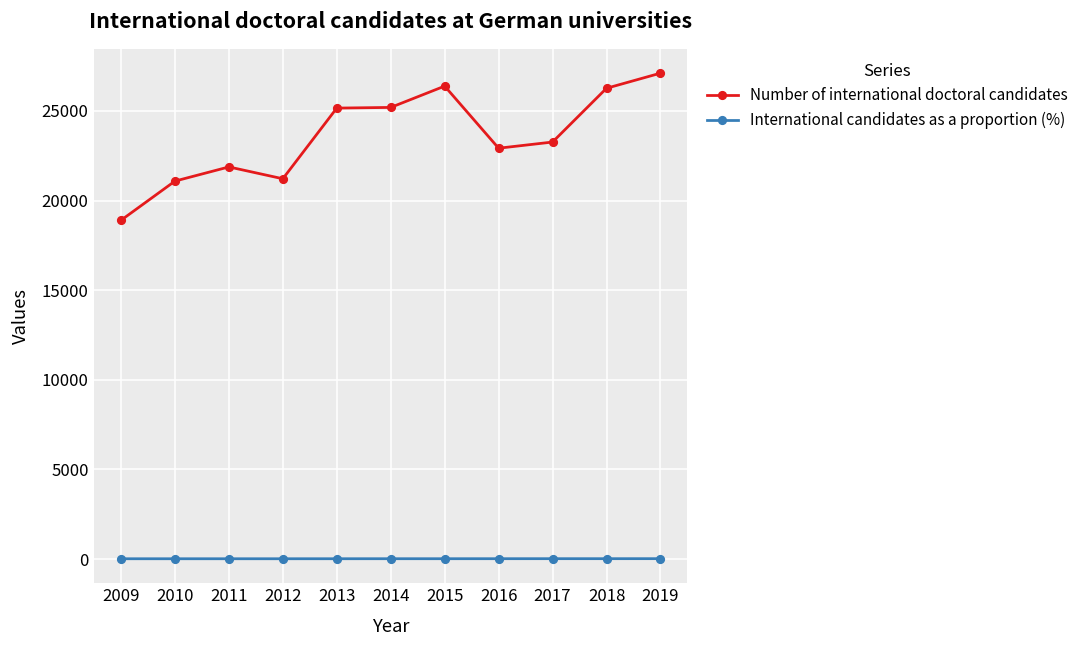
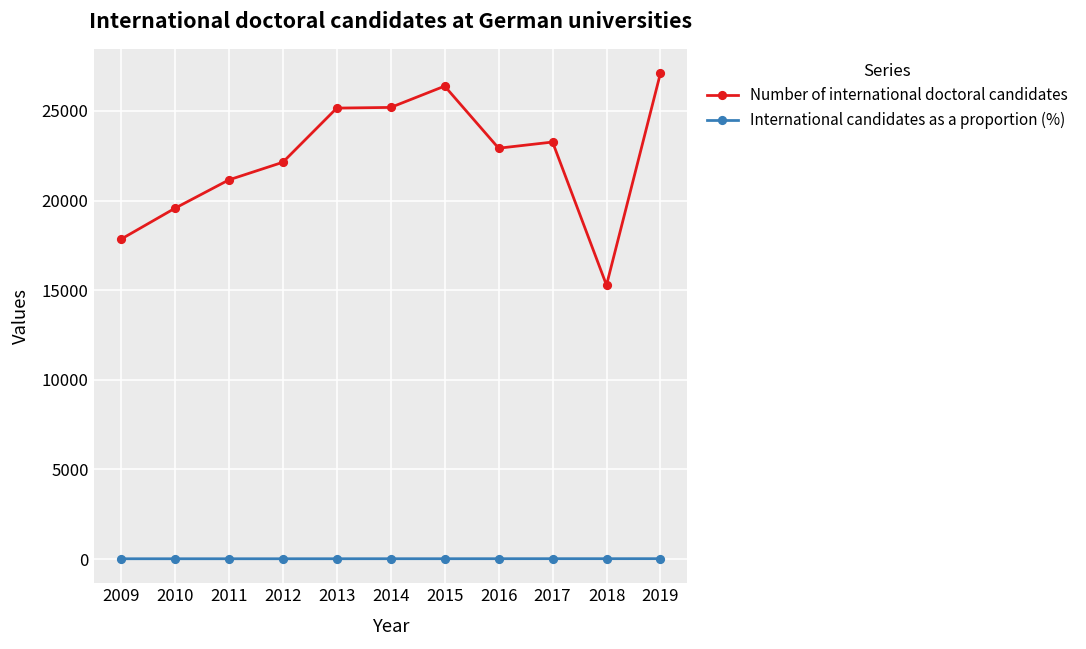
  {
    "Number of international doctoral candidates": {
-     "2009": 18900,
-     "2010": 21100,
-     "2011": 21900,
-     "2012": 21200,
+     "2009": 17800,
+     "2010": 19600,
+     "2011": 21200,
+     "2012": 22100,
      "2013": 25200,
      "2014": 25200,
      "2015": 26400,
      "2016": 22900,
      "2017": 23300,
-     "2018": 26300,
+     "2018": 15300,
      "2019": 27100
    },
    "International candidates as a proportion (%)": {
      "2009": 0,
      "2010": 0,
      "2011": 0,
      "2012": 0,
      "2013": 0,
      "2014": 0,
      "2015": 0,
      "2016": 0,
      "2017": 0,
      "2018": 0,
      "2019": 0
    }
  }
